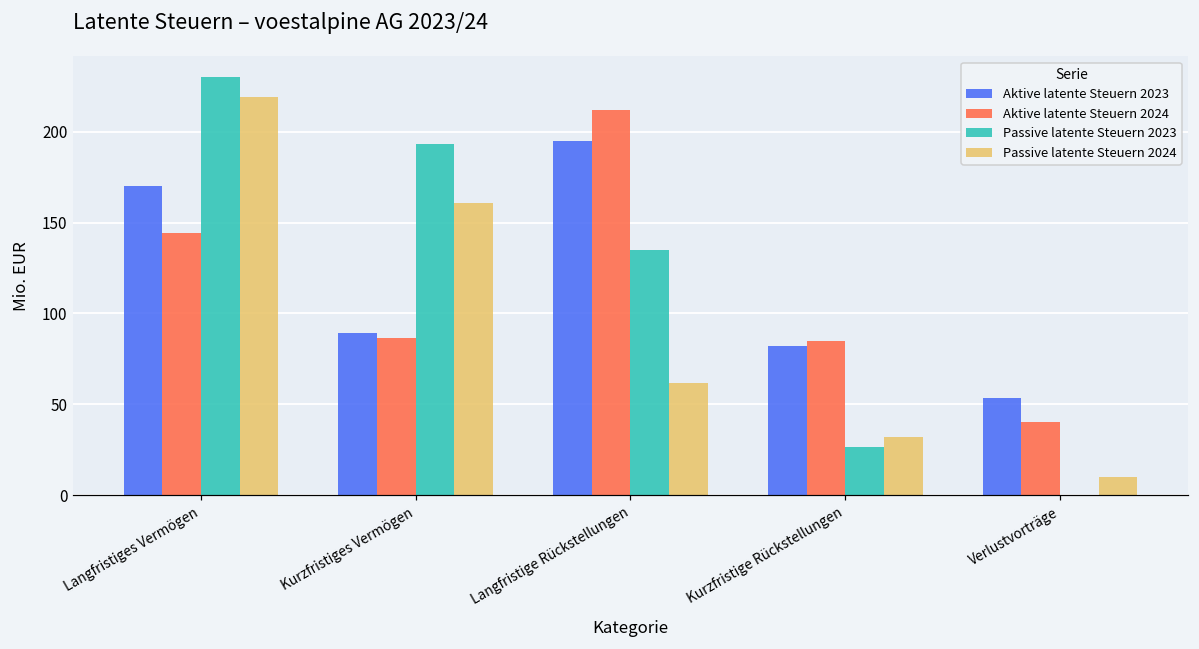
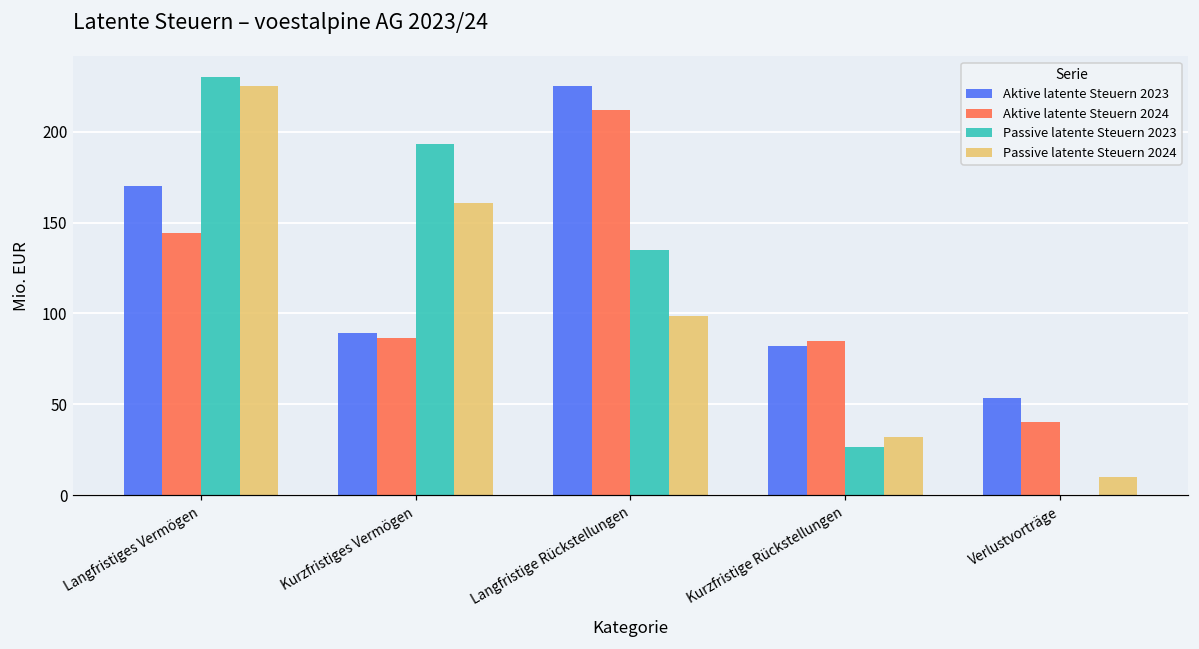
  {
    "Aktive latente Steuern 2023": {
      "Langfristiges Vermögen": 170,
      "Kurzfristiges Vermögen": 89,
-     "Langfristige Rückstellungen": 195,
+     "Langfristige Rückstellungen": 225,
      "Kurzfristige Rückstellungen": 82,
      "Verlustvorträge": 53
    },
    "Aktive latente Steuern 2024": {
      "Langfristiges Vermögen": 144,
      "Kurzfristiges Vermögen": 87,
      "Langfristige Rückstellungen": 212,
      "Kurzfristige Rückstellungen": 85,
      "Verlustvorträge": 40
    },
    "Passive latente Steuern 2023": {
      "Langfristiges Vermögen": 230,
      "Kurzfristiges Vermögen": 193,
      "Langfristige Rückstellungen": 135,
      "Kurzfristige Rückstellungen": 26,
      "Verlustvorträge": 0
    },
    "Passive latente Steuern 2024": {
-     "Langfristiges Vermögen": 219,
+     "Langfristiges Vermögen": 225,
      "Kurzfristiges Vermögen": 161,
-     "Langfristige Rückstellungen": 62,
+     "Langfristige Rückstellungen": 99,
      "Kurzfristige Rückstellungen": 32,
      "Verlustvorträge": 10
    }
  }
